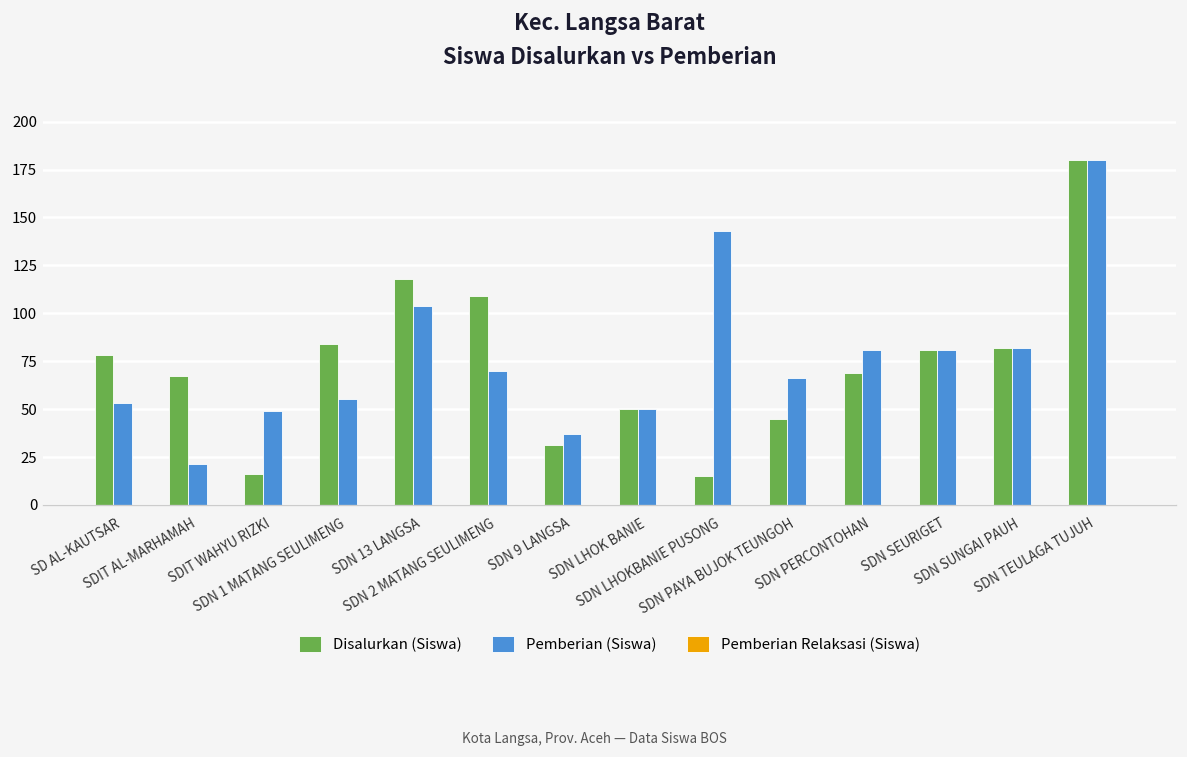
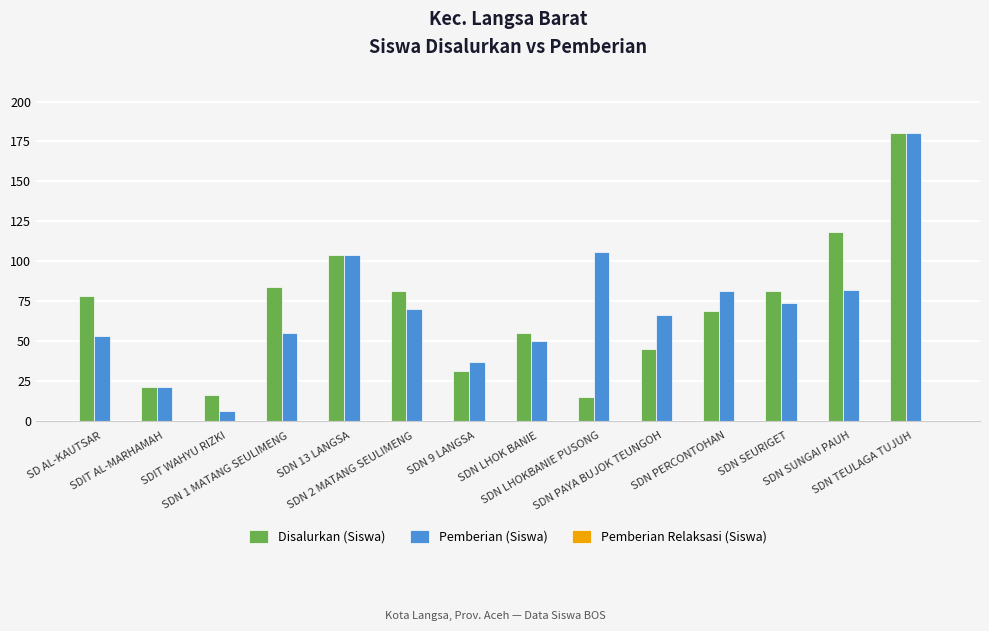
  {
    "Disalurkan (Siswa)": {
      "SD AL-KAUTSAR": 78,
-     "SDIT AL-MARHAMAH": 67,
+     "SDIT AL-MARHAMAH": 21,
      "SDIT WAHYU RIZKI": 16,
      "SDN 1 MATANG SEULIMENG": 84,
-     "SDN 13 LANGSA": 118,
-     "SDN 2 MATANG SEULIMENG": 109,
+     "SDN 13 LANGSA": 104,
+     "SDN 2 MATANG SEULIMENG": 81,
      "SDN 9 LANGSA": 31,
-     "SDN LHOK BANIE": 50,
+     "SDN LHOK BANIE": 55,
      "SDN LHOKBANIE PUSONG": 15,
      "SDN PAYA BUJOK TEUNGOH": 45,
      "SDN PERCONTOHAN": 69,
      "SDN SEURIGET": 81,
-     "SDN SUNGAI PAUH": 82,
+     "SDN SUNGAI PAUH": 118,
      "SDN TEULAGA TUJUH": 180
    },
    "Pemberian (Siswa)": {
      "SD AL-KAUTSAR": 53,
      "SDIT AL-MARHAMAH": 21,
-     "SDIT WAHYU RIZKI": 49,
+     "SDIT WAHYU RIZKI": 6,
      "SDN 1 MATANG SEULIMENG": 55,
      "SDN 13 LANGSA": 104,
      "SDN 2 MATANG SEULIMENG": 70,
      "SDN 9 LANGSA": 37,
      "SDN LHOK BANIE": 50,
-     "SDN LHOKBANIE PUSONG": 143,
+     "SDN LHOKBANIE PUSONG": 106,
      "SDN PAYA BUJOK TEUNGOH": 66,
      "SDN PERCONTOHAN": 81,
-     "SDN SEURIGET": 81,
+     "SDN SEURIGET": 74,
      "SDN SUNGAI PAUH": 82,
      "SDN TEULAGA TUJUH": 180
    },
    "Pemberian Relaksasi (Siswa)": {
      "SD AL-KAUTSAR": 0,
      "SDIT AL-MARHAMAH": 0,
      "SDIT WAHYU RIZKI": 0,
      "SDN 1 MATANG SEULIMENG": 0,
      "SDN 13 LANGSA": 0,
      "SDN 2 MATANG SEULIMENG": 0,
      "SDN 9 LANGSA": 0,
      "SDN LHOK BANIE": 0,
      "SDN LHOKBANIE PUSONG": 0,
      "SDN PAYA BUJOK TEUNGOH": 0,
      "SDN PERCONTOHAN": 0,
      "SDN SEURIGET": 0,
      "SDN SUNGAI PAUH": 0,
      "SDN TEULAGA TUJUH": 0
    }
  }
